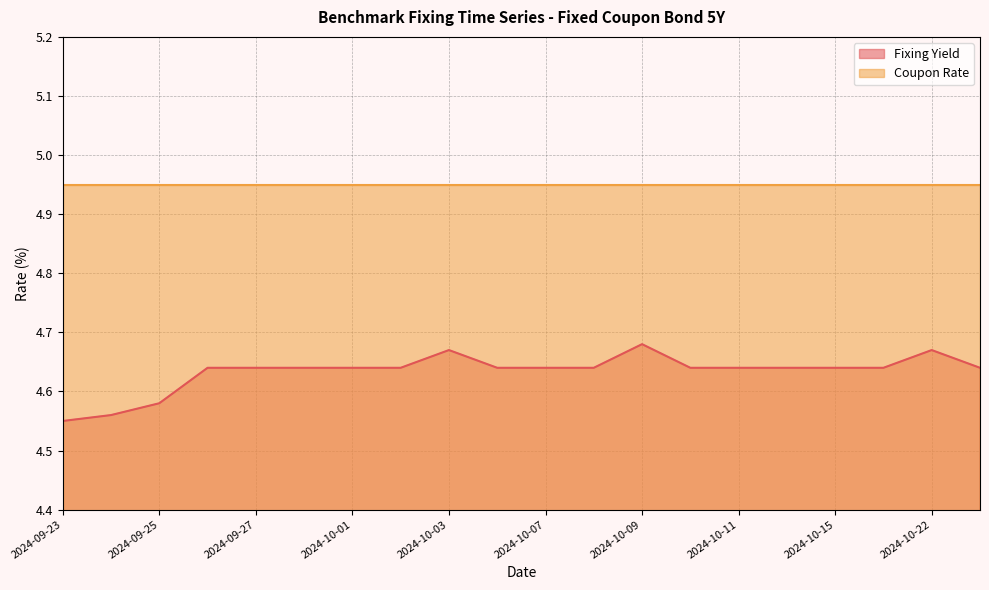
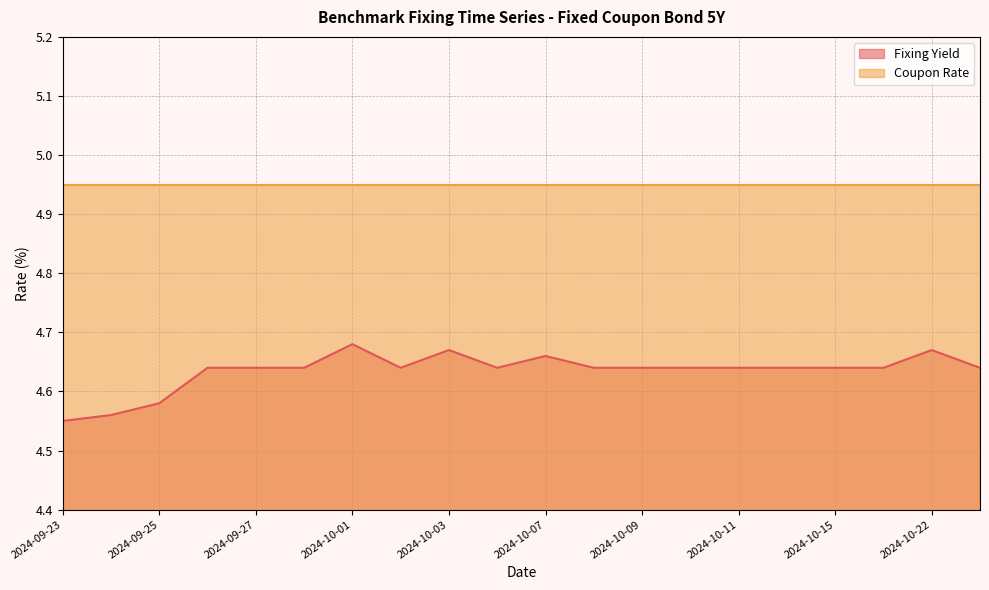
  {
    "Fixing Yield": {
      "2024-09-23": 4.55,
      "2024-09-25": 4.58,
      "2024-09-27": 4.64,
-     "2024-10-01": 4.64,
+     "2024-10-01": 4.68,
      "2024-10-03": 4.67,
-     "2024-10-07": 4.64,
-     "2024-10-09": 4.68,
+     "2024-10-07": 4.66,
+     "2024-10-09": 4.64,
      "2024-10-11": 4.64,
      "2024-10-15": 4.64,
      "2024-10-22": 4.67
    },
    "Coupon Rate": {
      "2024-09-23": 4.95,
      "2024-09-25": 4.95,
      "2024-09-27": 4.95,
      "2024-10-01": 4.95,
      "2024-10-03": 4.95,
      "2024-10-07": 4.95,
      "2024-10-09": 4.95,
      "2024-10-11": 4.95,
      "2024-10-15": 4.95,
      "2024-10-22": 4.95
    }
  }
